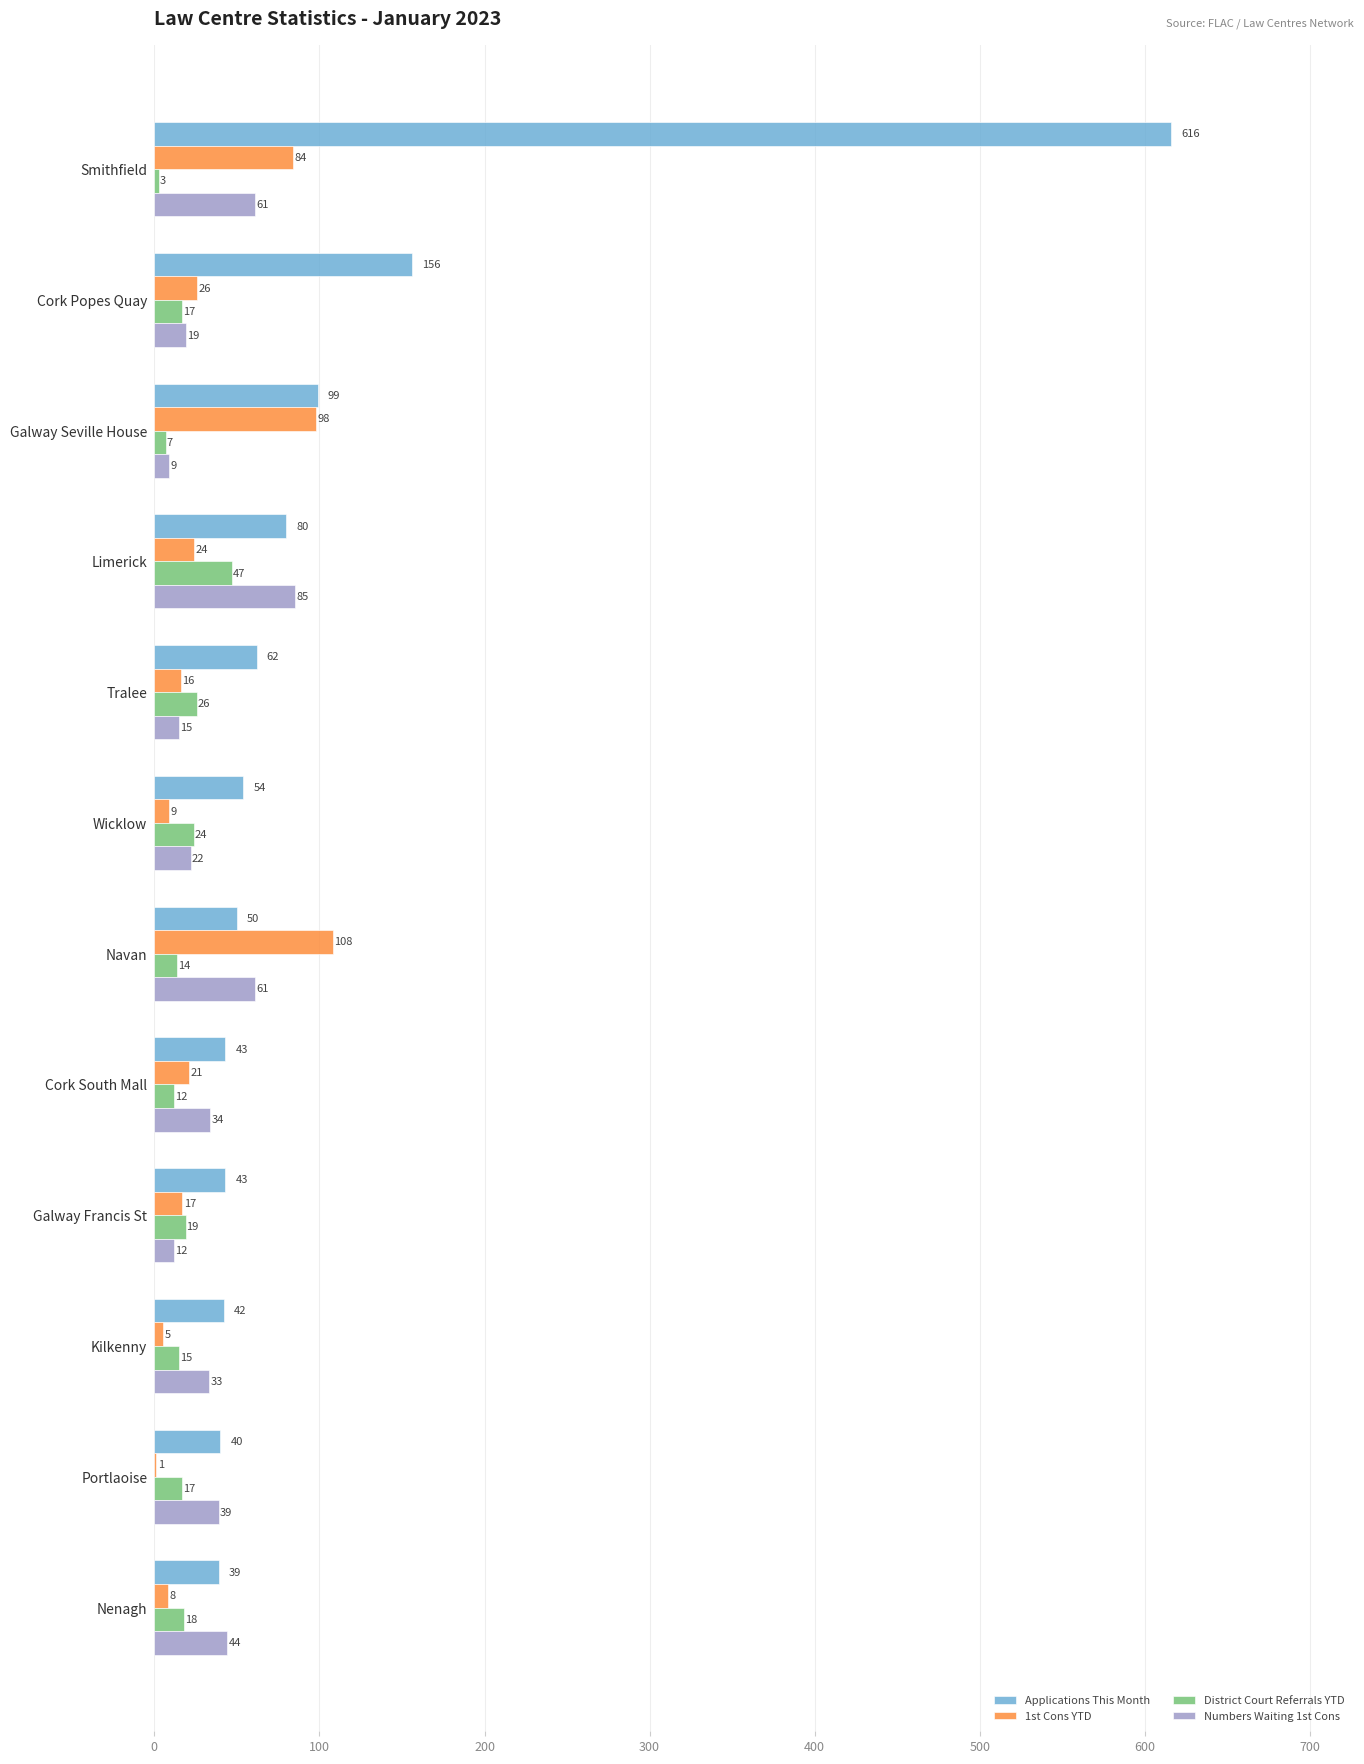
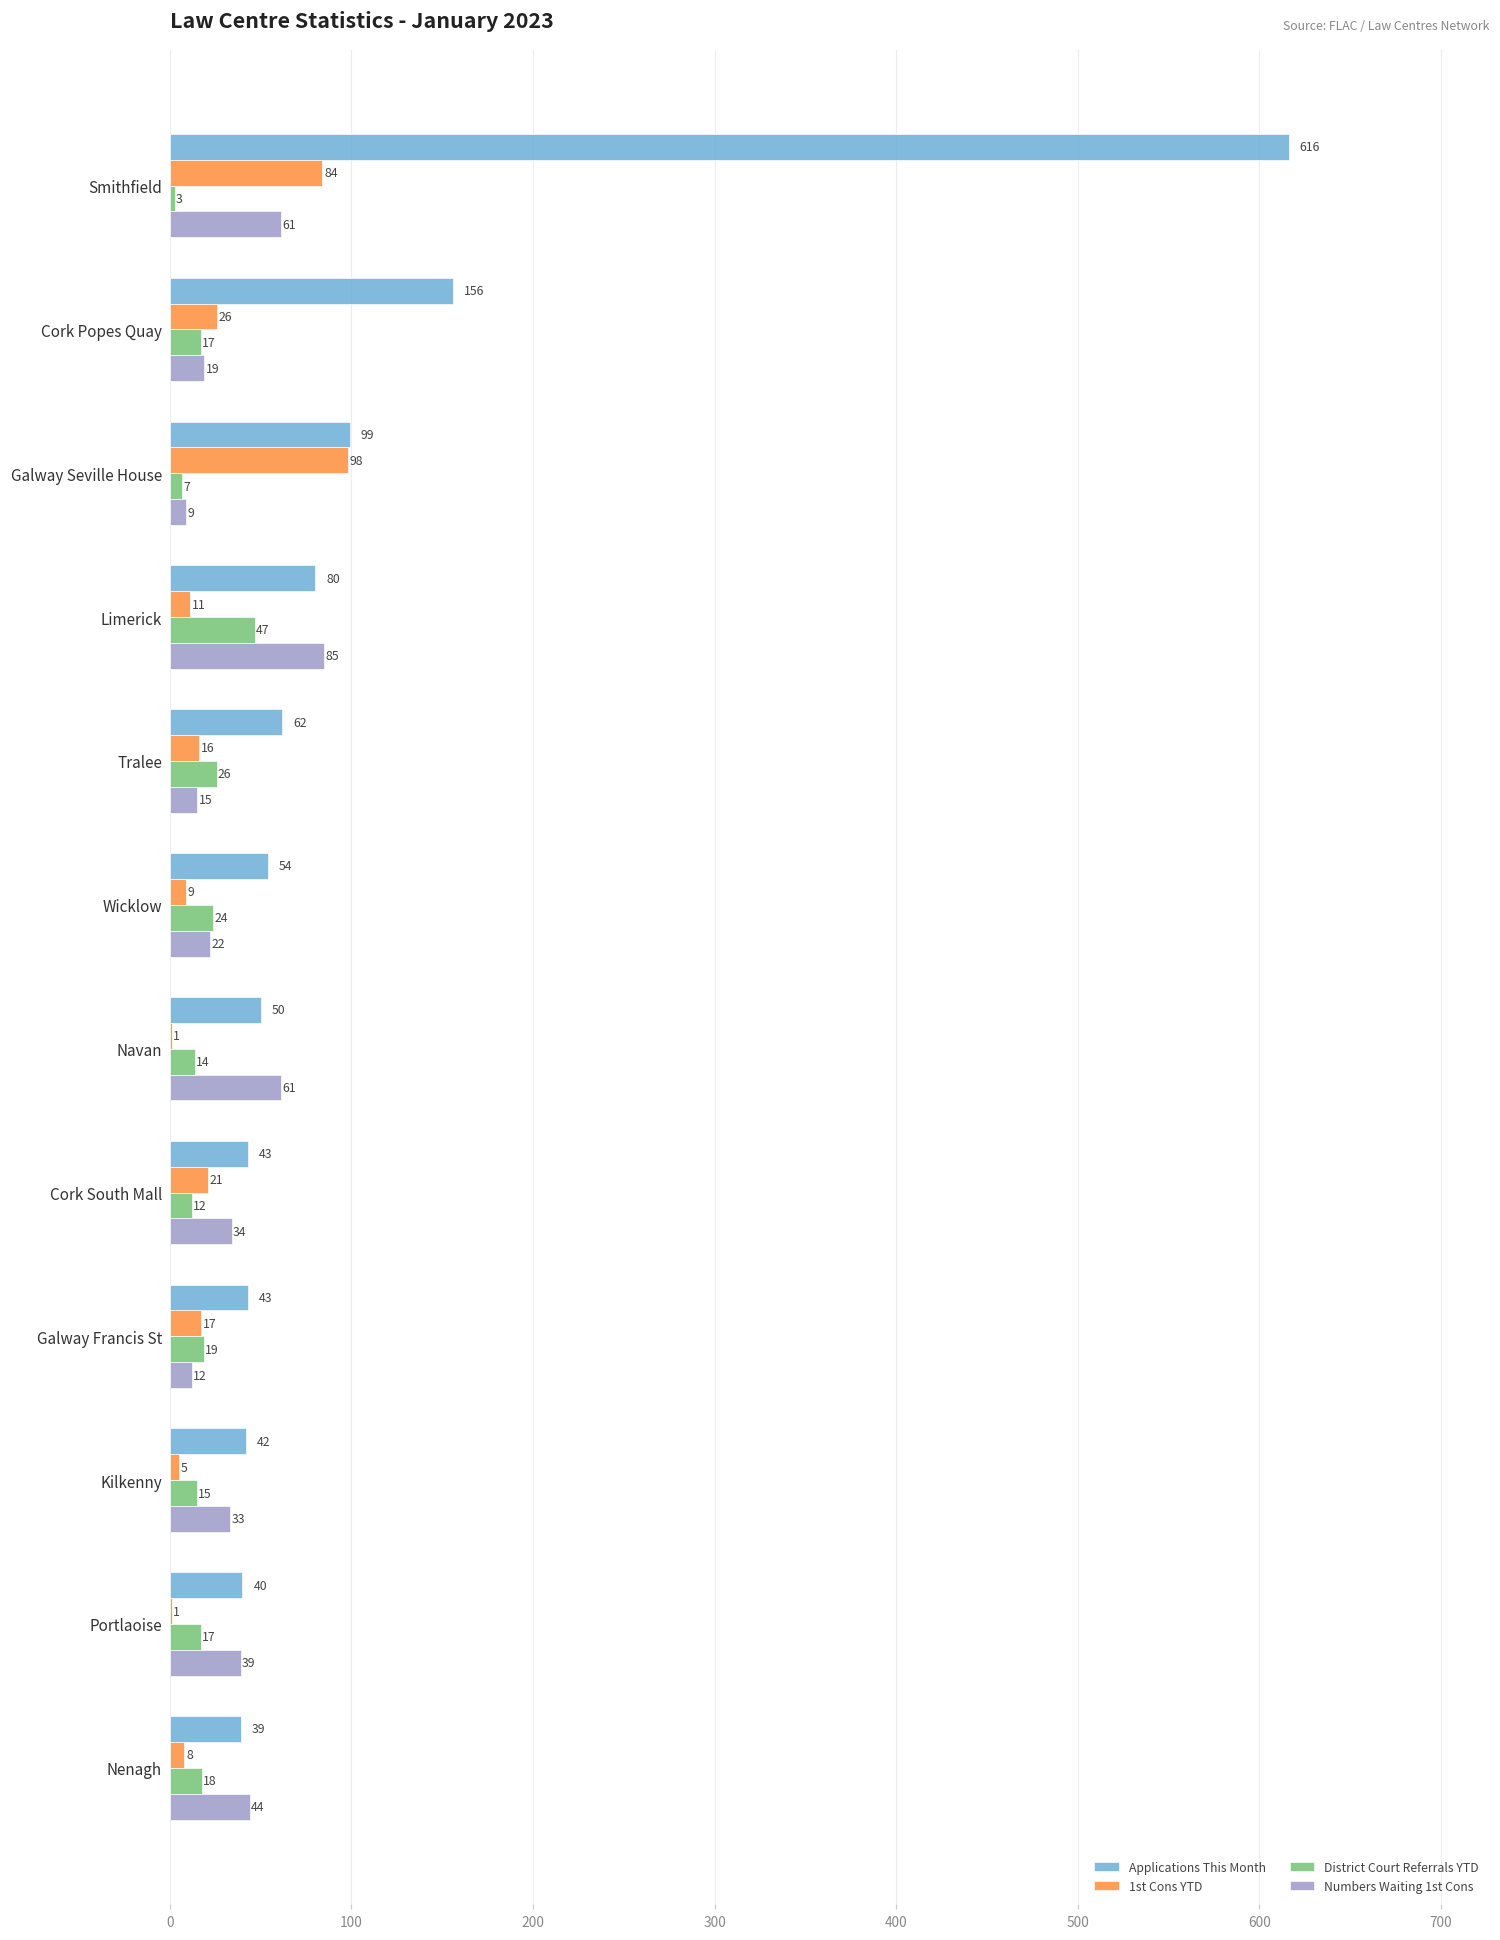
  {
    "1st Cons YTD": {
      "Smithfield": 84,
      "Cork Popes Quay": 26,
      "Galway Seville House": 98,
-     "Limerick": 24,
+     "Limerick": 11,
      "Tralee": 16,
      "Wicklow": 9,
-     "Navan": 108,
+     "Navan": 1,
      "Cork South Mall": 21,
      "Galway Francis St": 17,
      "Kilkenny": 5,
      "Portlaoise": 1,
      "Nenagh": 8
    },
    "District Court Referrals YTD": {
      "Smithfield": 3,
      "Cork Popes Quay": 17,
      "Galway Seville House": 7,
      "Limerick": 47,
      "Tralee": 26,
      "Wicklow": 24,
      "Navan": 14,
      "Cork South Mall": 12,
      "Galway Francis St": 19,
      "Kilkenny": 15,
      "Portlaoise": 17,
      "Nenagh": 18
    }
  }
